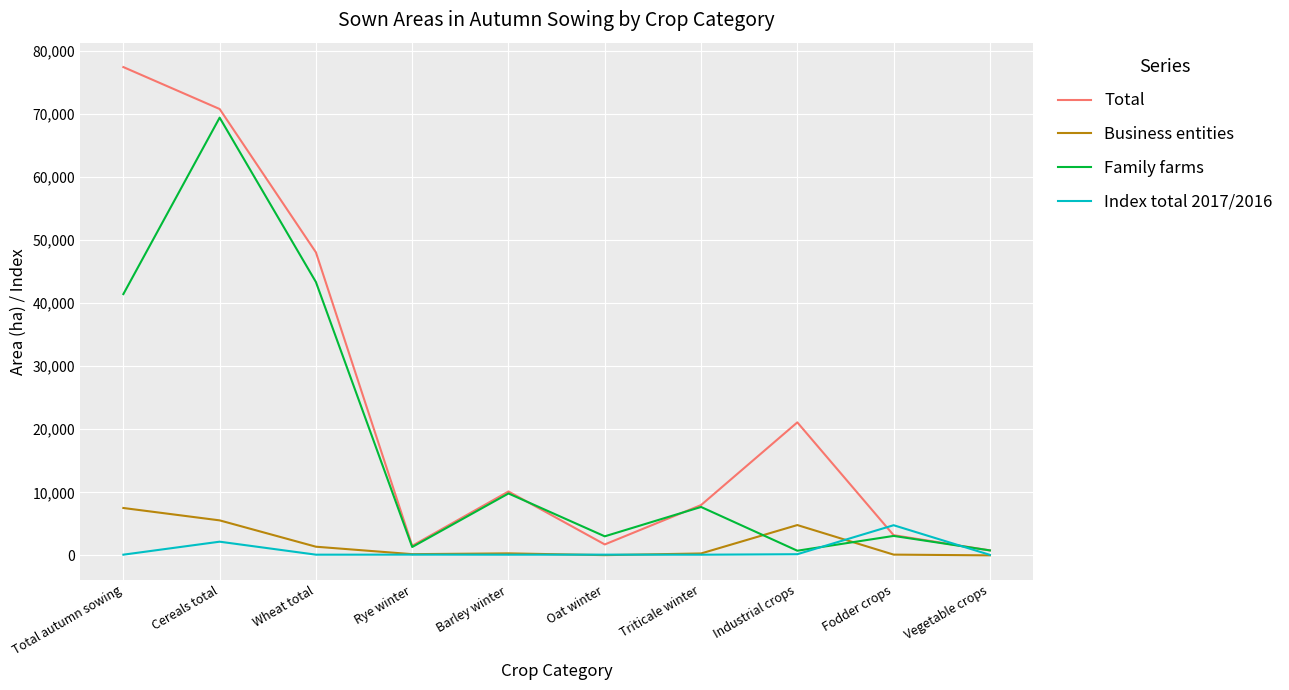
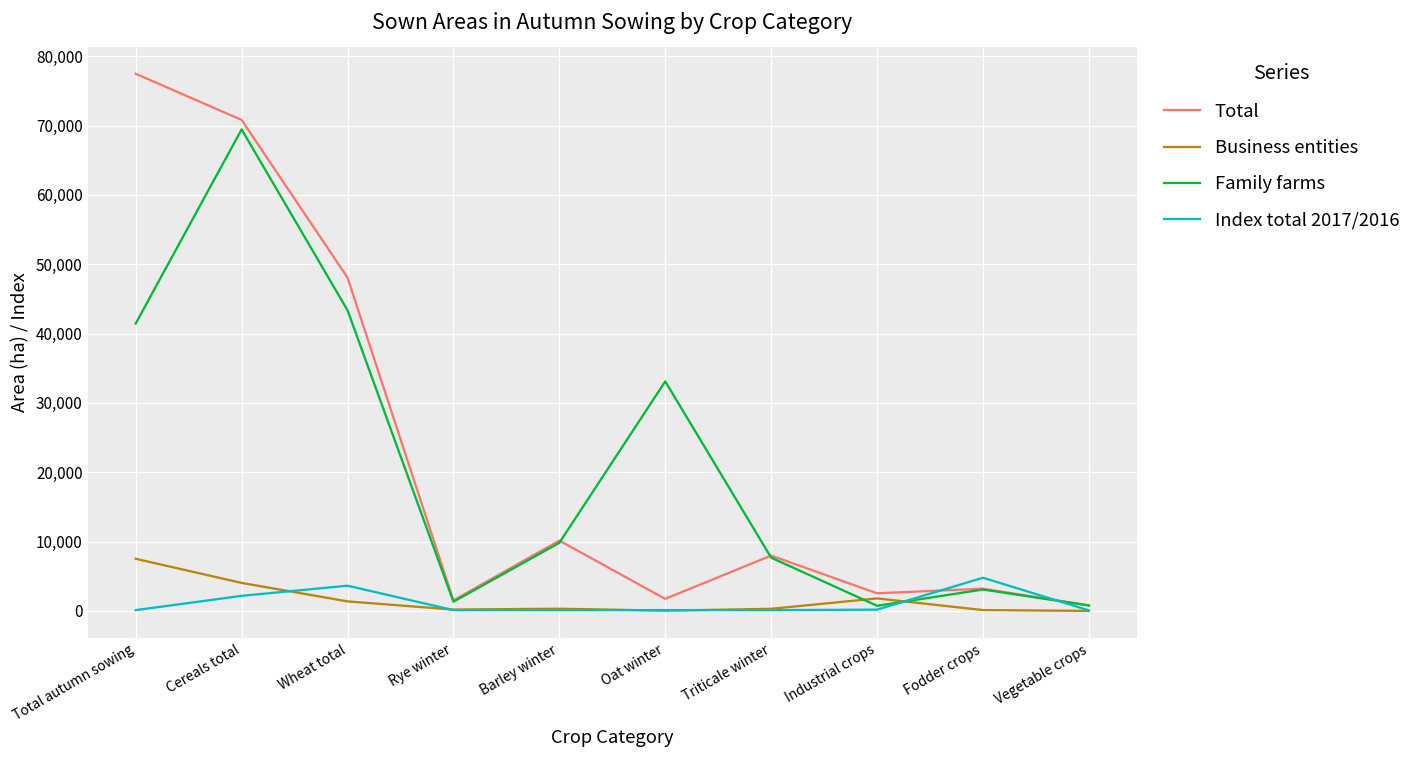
  {
    "Total": {
      "Total autumn sowing": "77,000",
      "Cereals total": "71,000",
      "Wheat total": "48,000",
      "Oat winter": "2,000",
-     "Industrial crops": "21,000"
+     "Industrial crops": "3,000"
    },
    "Business entities": {
      "Total autumn sowing": "8,000",
-     "Cereals total": "6,000",
+     "Cereals total": "4,000",
      "Wheat total": "1,000",
-     "Industrial crops": "5,000",
+     "Industrial crops": "2,000",
      "Fodder crops": "0"
    },
    "Family farms": {
      "Total autumn sowing": "41,000",
      "Cereals total": "69,000",
      "Wheat total": "43,000",
-     "Oat winter": "3,000",
+     "Oat winter": "33,000",
      "Industrial crops": "1,000"
    },
    "Index total 2017/2016": {
      "Total autumn sowing": "0",
      "Cereals total": "2,000",
-     "Wheat total": "0",
+     "Wheat total": "4,000",
      "Industrial crops": "0",
      "Fodder crops": "5,000"
    }
  }
